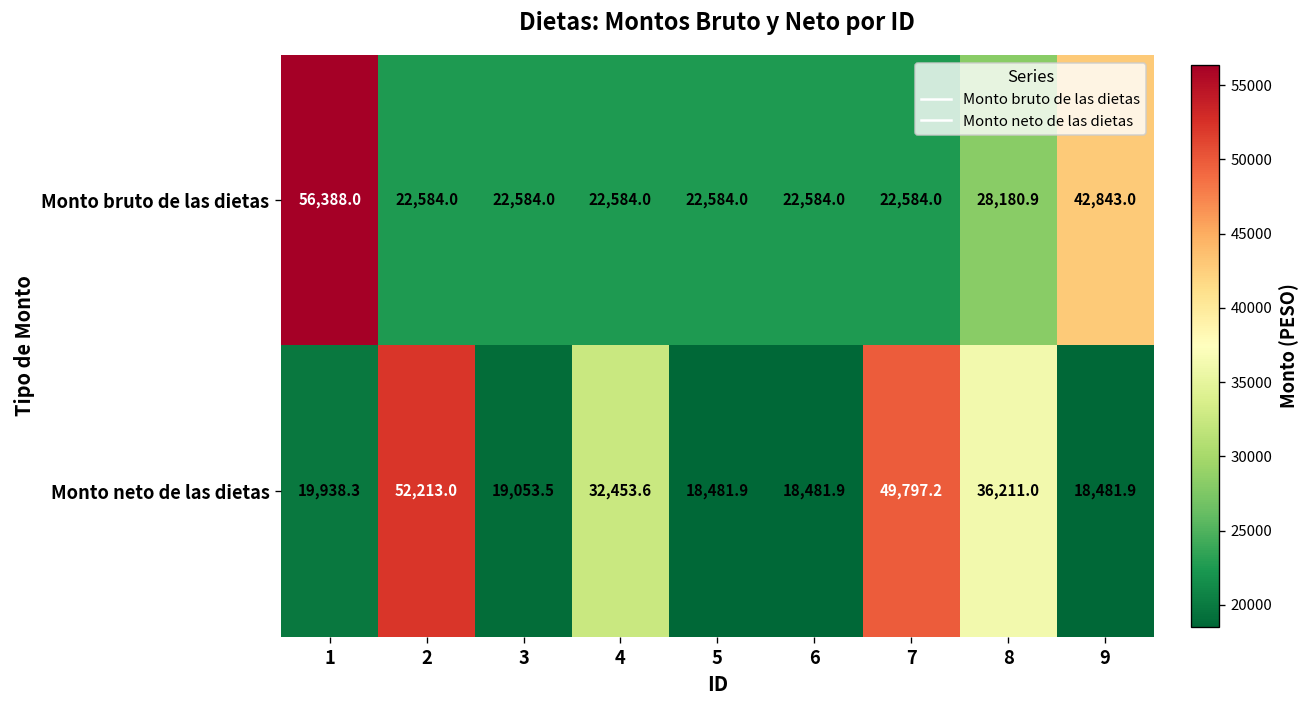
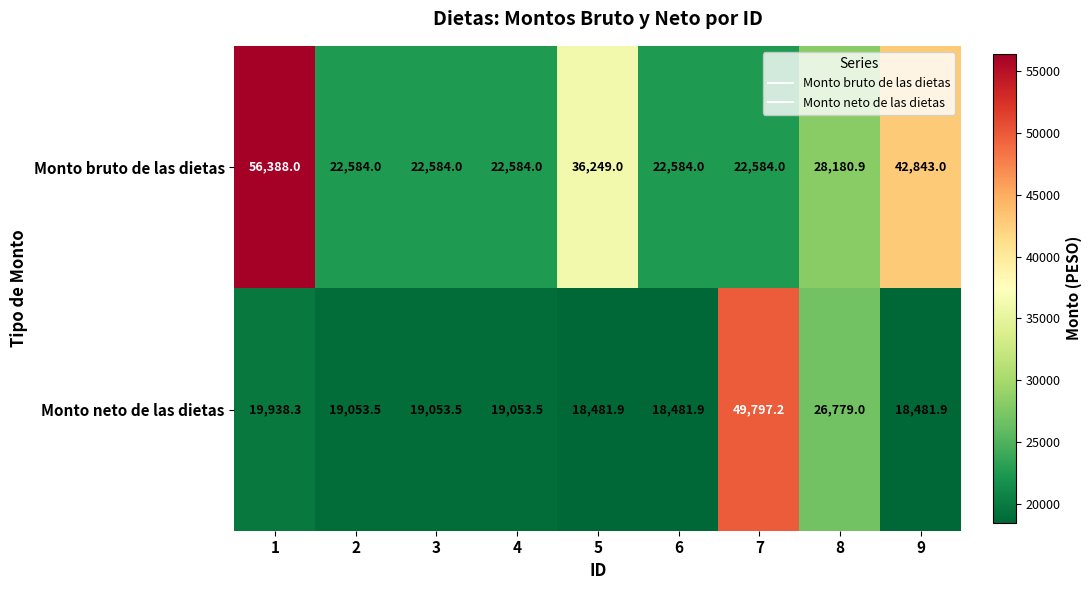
  {
    "Monto bruto de las dietas": {
      "1": "56,388.0",
      "2": "22,584.0",
      "3": "22,584.0",
      "4": "22,584.0",
-     "5": "22,584.0",
+     "5": "36,249.0",
      "6": "22,584.0",
      "7": "22,584.0",
      "8": "28,180.9",
      "9": "42,843.0"
    },
    "Monto neto de las dietas": {
      "1": "19,938.3",
-     "2": "52,213.0",
+     "2": "19,053.5",
      "3": "19,053.5",
-     "4": "32,453.6",
+     "4": "19,053.5",
      "5": "18,481.9",
      "6": "18,481.9",
      "7": "49,797.2",
-     "8": "36,211.0",
+     "8": "26,779.0",
      "9": "18,481.9"
    }
  }
